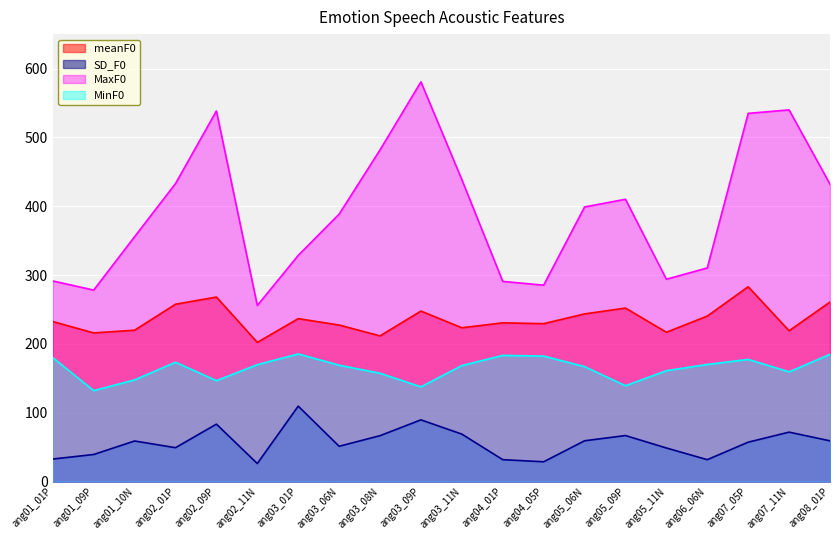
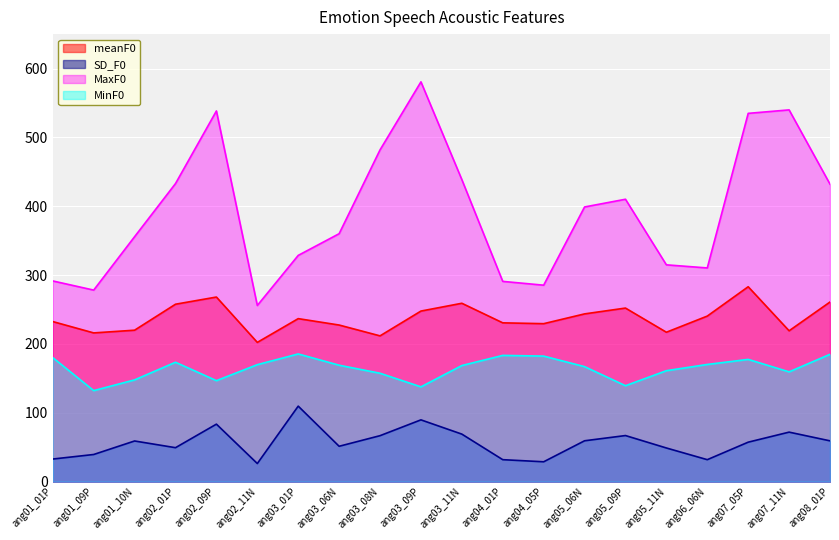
  {
    "meanF0": {
      "ang01_01P": 230,
      "ang01_09P": 220,
      "ang01_10N": 220,
      "ang02_01P": 260,
      "ang02_09P": 270,
      "ang02_11N": 200,
      "ang03_01P": 240,
      "ang03_06N": 230,
      "ang03_08N": 210,
      "ang03_09P": 250,
-     "ang03_11N": 220,
+     "ang03_11N": 260,
      "ang04_01P": 230,
      "ang04_05P": 230,
      "ang05_06N": 240,
      "ang05_09P": 250,
      "ang05_11N": 220,
      "ang06_06N": 240,
      "ang07_05P": 280,
      "ang07_11N": 220,
      "ang08_01P": 260
    },
    "SD_F0": {
      "ang01_01P": 30,
      "ang01_09P": 40,
      "ang01_10N": 60,
      "ang02_01P": 50,
      "ang02_09P": 80,
      "ang02_11N": 30,
      "ang03_01P": 110,
      "ang03_06N": 50,
      "ang03_08N": 70,
      "ang03_09P": 90,
      "ang03_11N": 70,
      "ang04_01P": 30,
      "ang04_05P": 30,
      "ang05_06N": 60,
      "ang05_09P": 70,
      "ang05_11N": 50,
      "ang06_06N": 30,
      "ang07_05P": 60,
      "ang07_11N": 70,
      "ang08_01P": 60
    },
    "MaxF0": {
      "ang01_01P": 290,
      "ang01_09P": 280,
      "ang01_10N": 360,
      "ang02_01P": 430,
      "ang02_09P": 540,
      "ang02_11N": 260,
      "ang03_01P": 330,
-     "ang03_06N": 390,
+     "ang03_06N": 360,
      "ang03_08N": 480,
      "ang03_09P": 580,
      "ang03_11N": 440,
      "ang04_01P": 290,
      "ang04_05P": 290,
      "ang05_06N": 400,
      "ang05_09P": 410,
-     "ang05_11N": 290,
+     "ang05_11N": 310,
      "ang06_06N": 310,
      "ang07_05P": 530,
      "ang07_11N": 540,
      "ang08_01P": 430
    },
    "MinF0": {
      "ang01_01P": 180,
      "ang01_09P": 130,
      "ang01_10N": 150,
      "ang02_01P": 170,
      "ang02_09P": 150,
      "ang02_11N": 170,
      "ang03_01P": 190,
      "ang03_06N": 170,
      "ang03_08N": 160,
      "ang03_09P": 140,
      "ang03_11N": 170,
      "ang04_01P": 180,
      "ang04_05P": 180,
      "ang05_06N": 170,
      "ang05_09P": 140,
      "ang05_11N": 160,
      "ang06_06N": 170,
      "ang07_05P": 180,
      "ang07_11N": 160,
      "ang08_01P": 180
    }
  }
